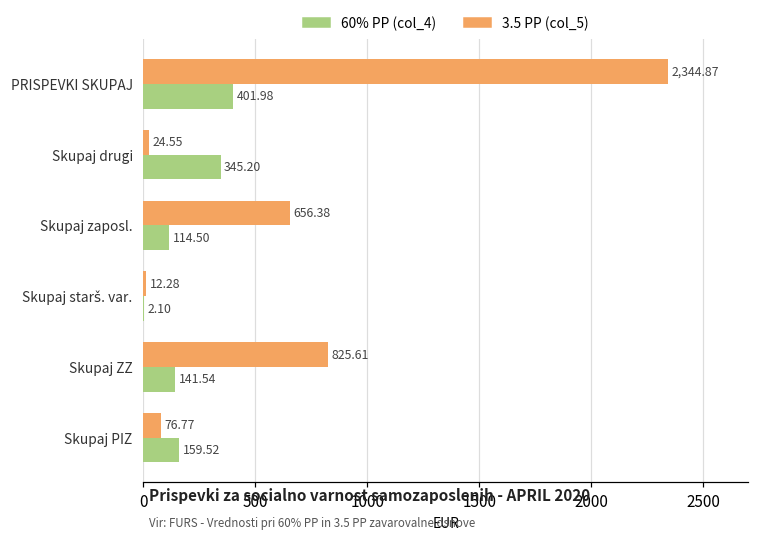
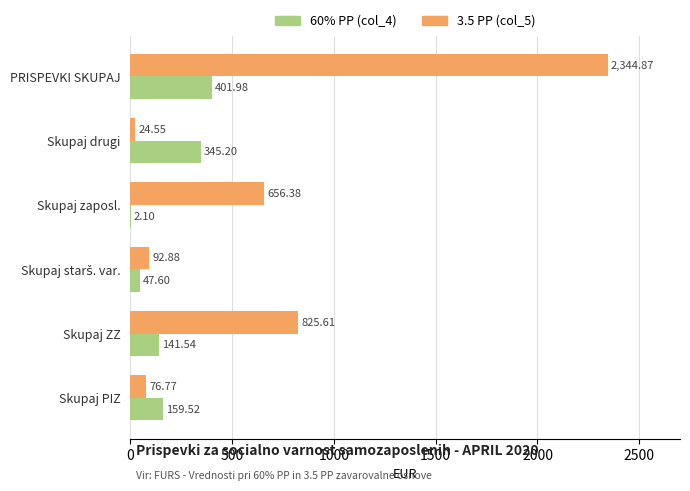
  {
    "60% PP (col_4)": {
      "PRISPEVKI SKUPAJ": "401.98",
      "Skupaj drugi": "345.20",
-     "Skupaj zaposl.": "114.50",
-     "Skupaj starš. var.": "2.10",
+     "Skupaj zaposl.": "2.10",
+     "Skupaj starš. var.": "47.60",
      "Skupaj ZZ": "141.54",
      "Skupaj PIZ": "159.52"
    },
    "3.5 PP (col_5)": {
      "PRISPEVKI SKUPAJ": "2,344.87",
      "Skupaj drugi": "24.55",
      "Skupaj zaposl.": "656.38",
-     "Skupaj starš. var.": "12.28",
+     "Skupaj starš. var.": "92.88",
      "Skupaj ZZ": "825.61",
      "Skupaj PIZ": "76.77"
    }
  }
